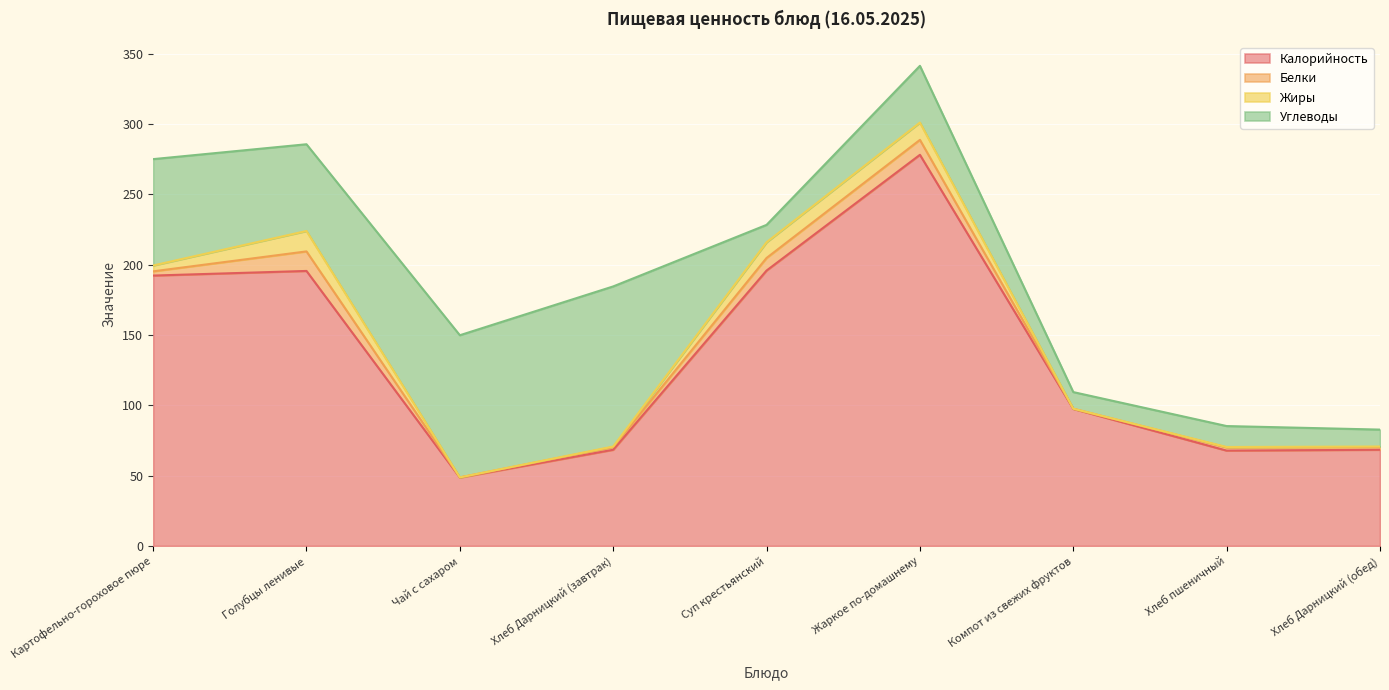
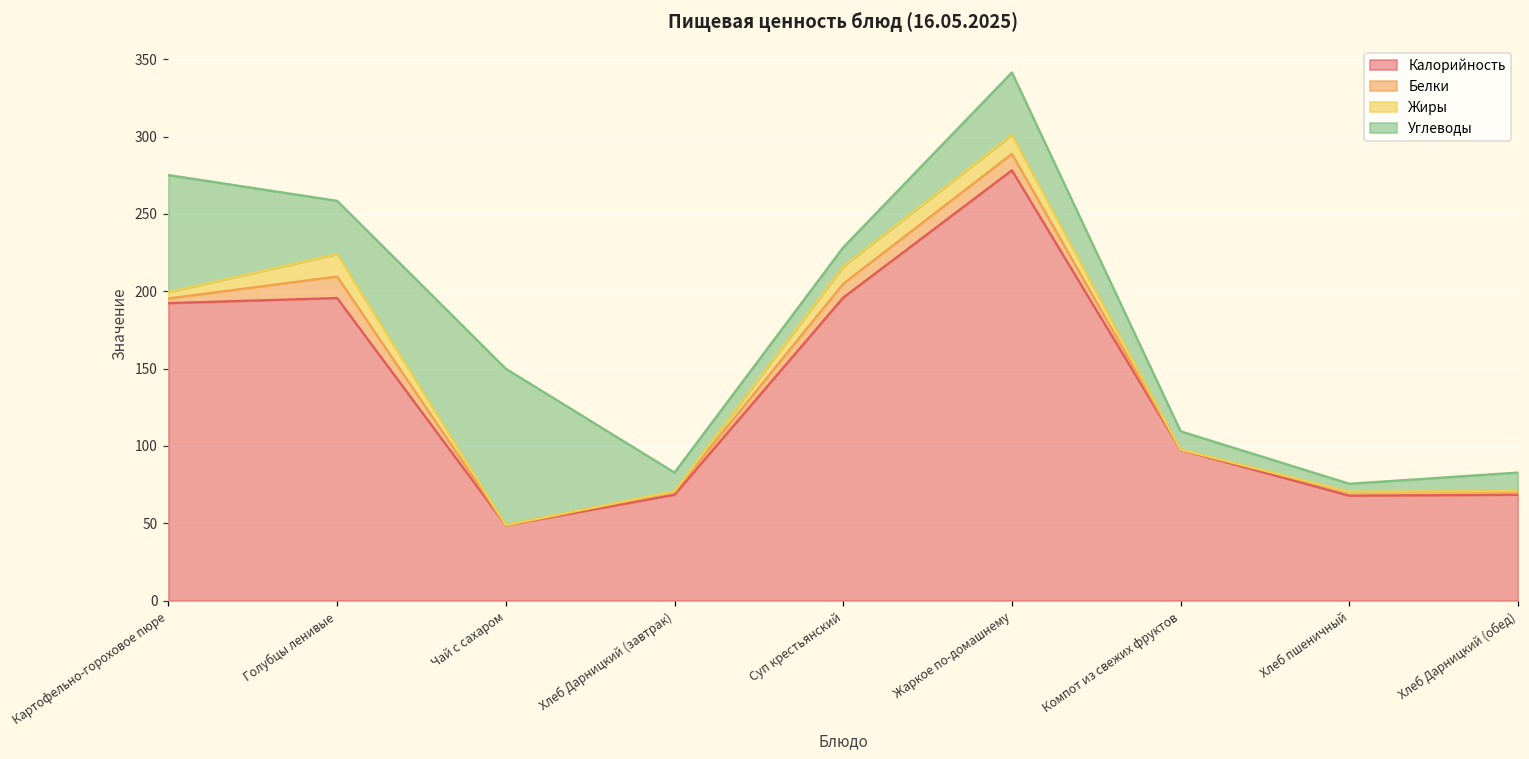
  {
    "Углеводы": {
      "Картофельно-гороховое пюре": 76,
-     "Голубцы ленивые": 62,
+     "Голубцы ленивые": 34,
      "Чай с сахаром": 101,
-     "Хлеб Дарницкий (завтрак)": 114,
+     "Хлеб Дарницкий (завтрак)": 12,
      "Суп крестьянский": 12,
      "Жаркое по-домашнему": 40,
      "Компот из свежих фруктов": 12,
-     "Хлеб пшеничный": 15,
+     "Хлеб пшеничный": 5,
      "Хлеб Дарницкий (обед)": 12
    }
  }
